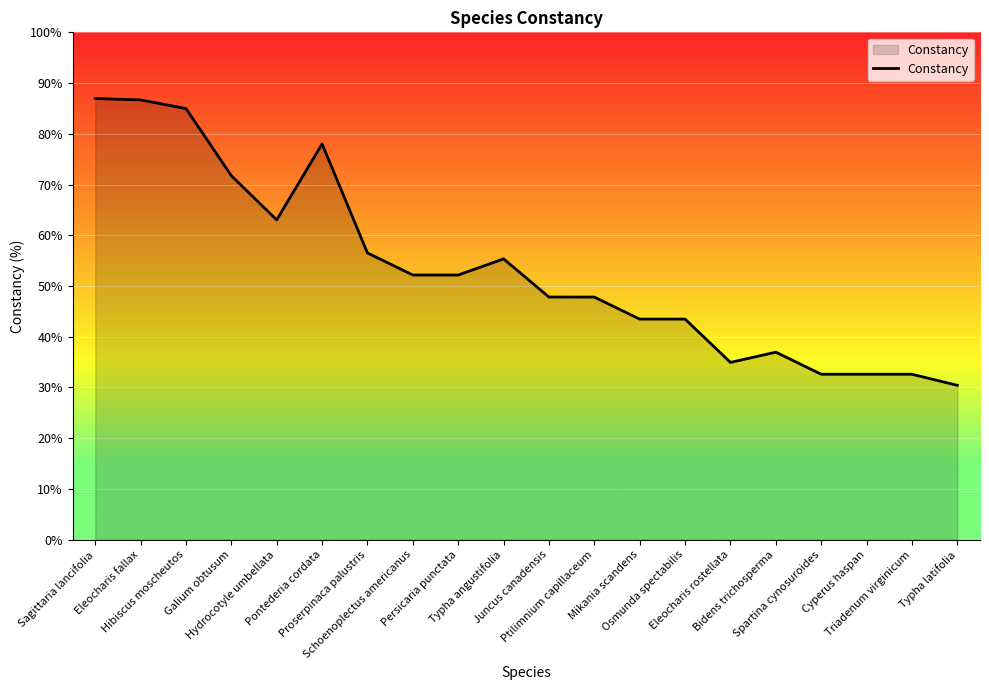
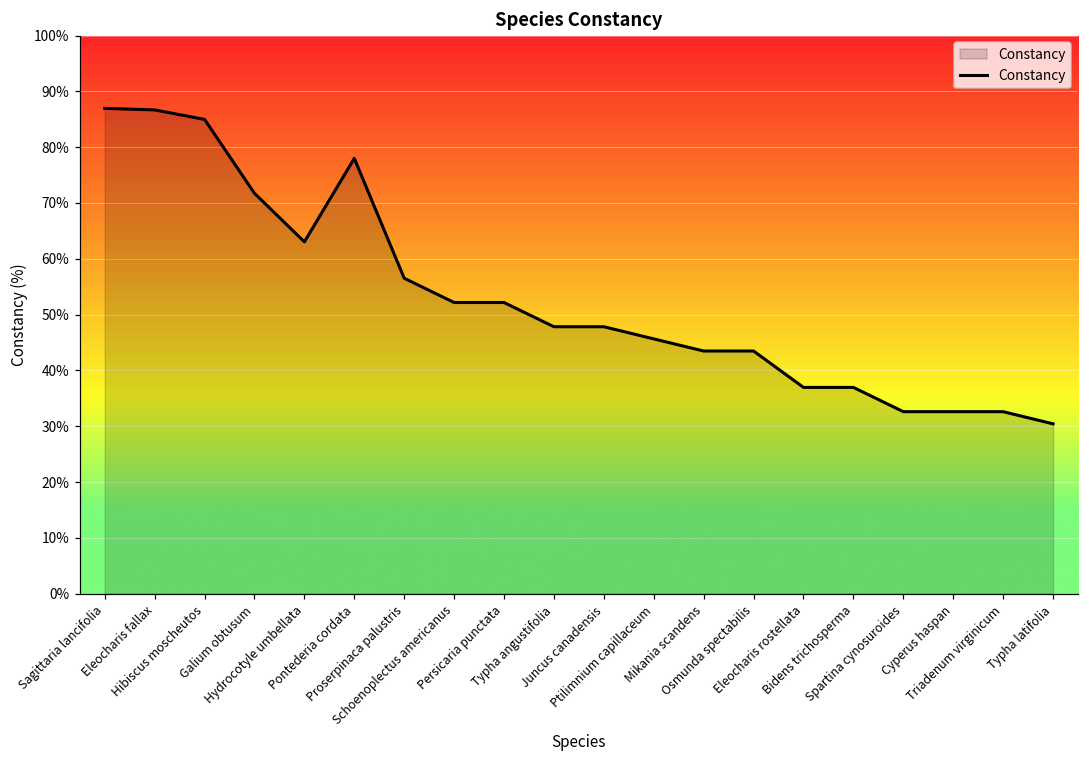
  {
    "Sagittaria lancifolia": "87%",
    "Eleocharis fallax": "87%",
    "Hibiscus moscheutos": "85%",
    "Galium obtusum": "72%",
    "Hydrocotyle umbellata": "63%",
    "Pontederia cordata": "78%",
    "Proserpinaca palustris": "57%",
    "Schoenoplectus americanus": "52%",
    "Persicaria punctata": "52%",
-   "Typha angustifolia": "55%",
+   "Typha angustifolia": "48%",
    "Juncus canadensis": "48%",
-   "Ptilimnium capillaceum": "48%",
+   "Ptilimnium capillaceum": "46%",
    "Mikania scandens": "43%",
    "Osmunda spectabilis": "43%",
-   "Eleocharis rostellata": "35%",
+   "Eleocharis rostellata": "37%",
    "Bidens trichosperma": "37%",
    "Spartina cynosuroides": "33%",
    "Cyperus haspan": "33%",
    "Triadenum virginicum": "33%",
    "Typha latifolia": "30%"
  }
